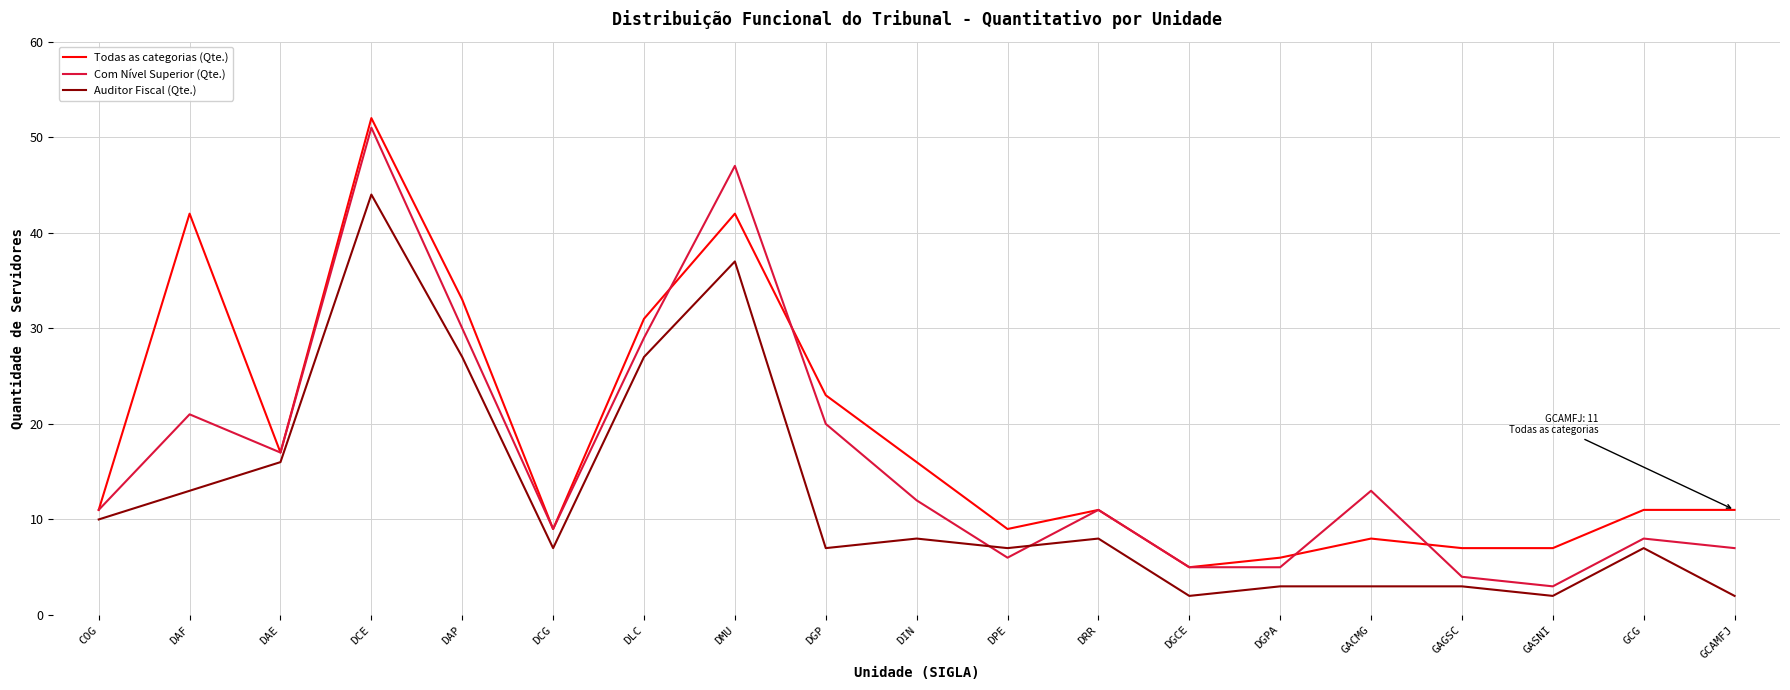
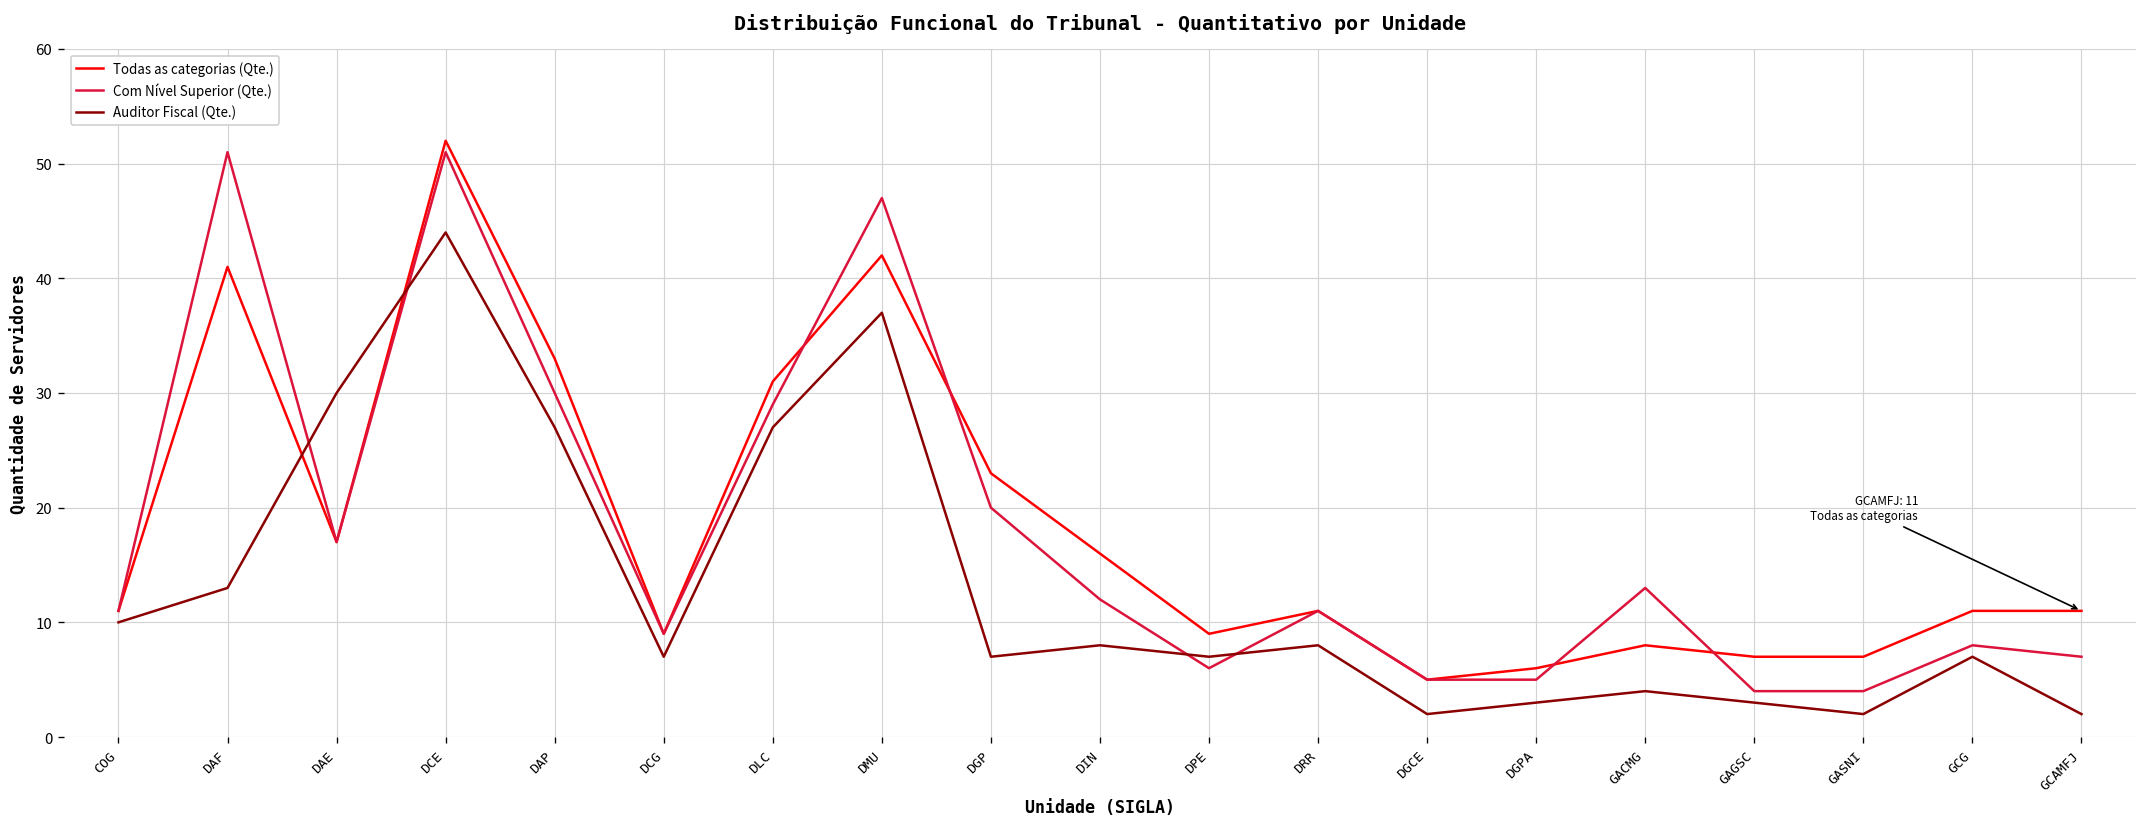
  {
    "Todas as categorias (Qte.)": {
-     "DAF": 42,
+     "DAF": 41,
      "DCE": 52,
      "DAP": 33,
      "DLC": 31,
      "DMU": 42,
      "DGP": 23,
      "DIN": 16,
      "DPE": 9,
      "DGPA": 6,
      "GACMG": 8,
      "GAGSC": 7,
      "GASNI": 7,
      "GCAMFJ": 11
    },
    "Com Nível Superior (Qte.)": {
-     "DAF": 21,
+     "DAF": 51,
      "DCE": 51,
      "DAP": 30,
      "DLC": 29,
      "DMU": 47,
      "DGP": 20,
      "DIN": 12,
      "DPE": 6,
      "DGPA": 5,
      "GACMG": 13,
      "GAGSC": 4,
-     "GASNI": 3,
+     "GASNI": 4,
      "GCG": 8,
      "GCAMFJ": 7
    },
    "Auditor Fiscal (Qte.)": {
      "COG": 10,
      "DAF": 13,
-     "DAE": 16,
+     "DAE": 30,
      "DCE": 44,
      "DAP": 27,
      "DCG": 7,
      "DLC": 27,
      "DMU": 37,
      "DGP": 7,
      "DIN": 8,
      "DPE": 7,
      "DRR": 8,
      "DGCE": 2,
      "DGPA": 3,
-     "GACMG": 3,
+     "GACMG": 4,
      "GAGSC": 3,
      "GASNI": 2,
      "GCG": 7,
      "GCAMFJ": 2
    }
  }
